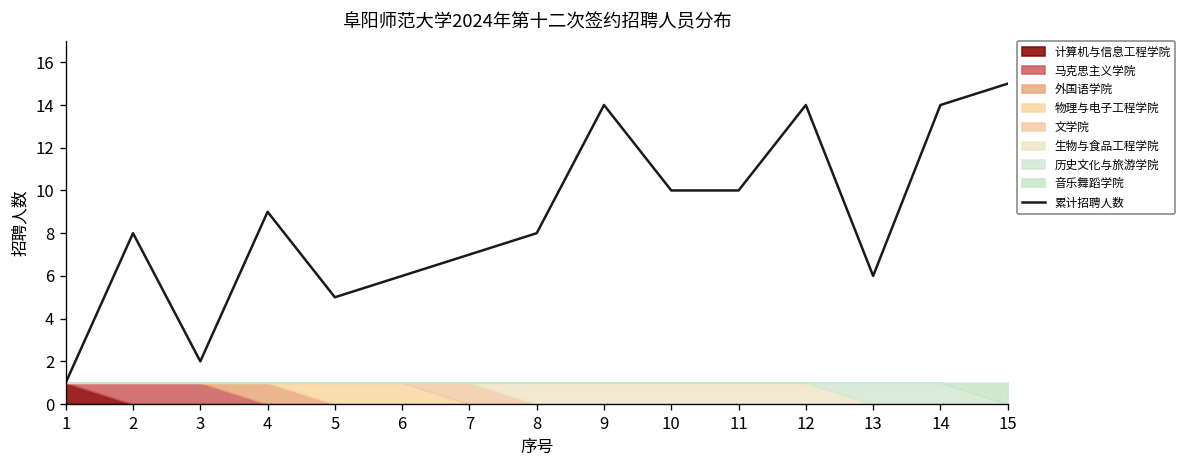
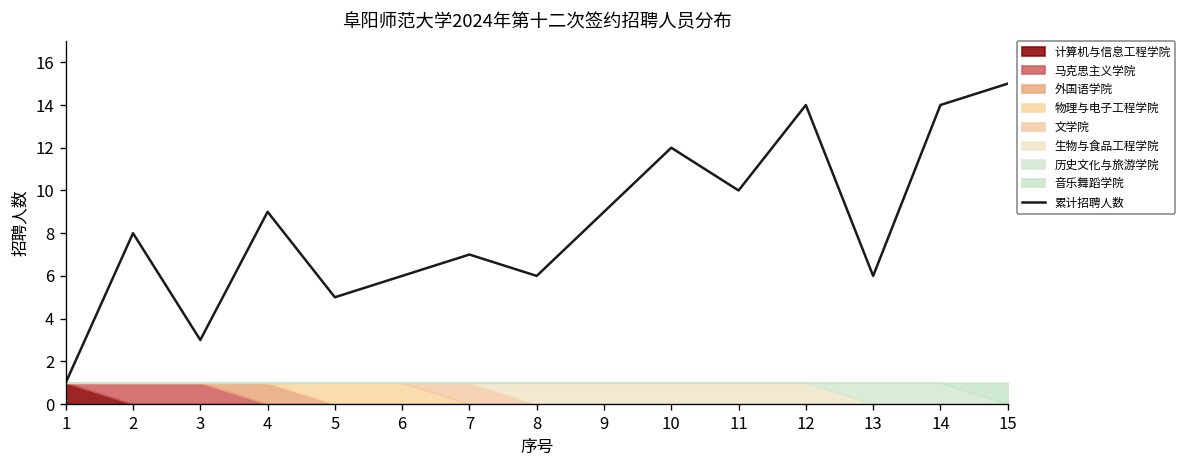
  {
    "累计招聘人数": {
      "2": 8,
-     "3": 2,
+     "3": 3,
      "4": 9,
      "5": 5,
      "6": 6,
      "7": 7,
-     "8": 8,
-     "9": 14,
-     "10": 10,
+     "8": 6,
+     "9": 9,
+     "10": 12,
      "11": 10,
      "12": 14,
      "13": 6,
      "14": 14,
      "15": 15
    },
    "计算机与信息工程学院": {
      "2": 0,
      "3": 0
    }
  }
